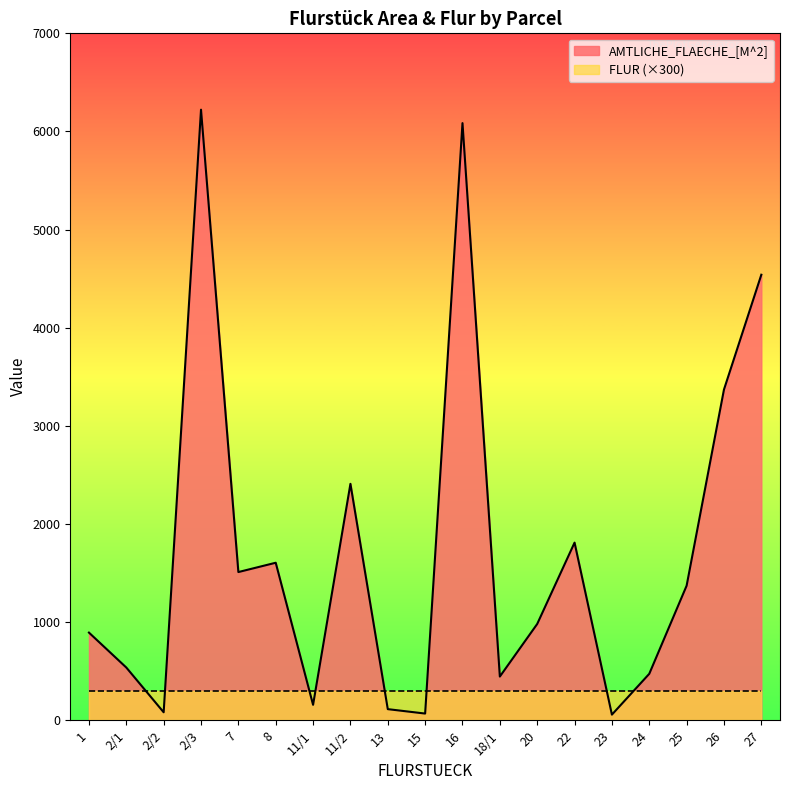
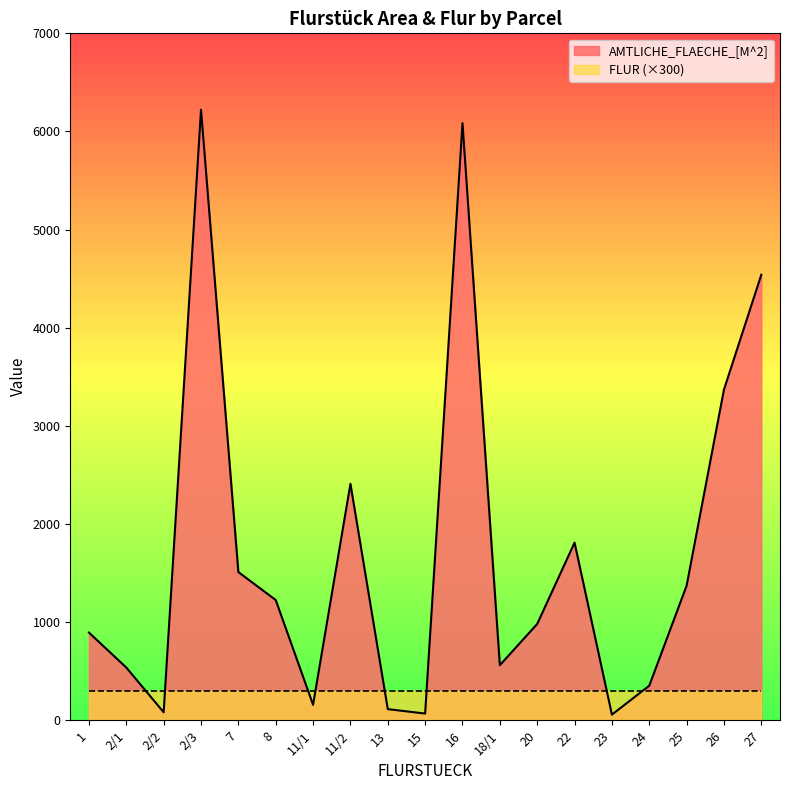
  {
    "AMTLICHE_FLAECHE_[M^2]": {
      "1": 900,
      "2/1": 500,
      "2/2": 100,
      "2/3": 6200,
      "7": 1500,
-     "8": 1600,
+     "8": 1200,
      "11/1": 200,
      "11/2": 2400,
      "13": 100,
      "15": 100,
      "16": 6100,
-     "18/1": 400,
+     "18/1": 600,
      "20": 1000,
      "22": 1800,
      "23": 100,
-     "24": 500,
+     "24": 400,
      "25": 1400,
      "26": 3400,
      "27": 4500
    },
    "FLUR (×300)": {
      "1": 300,
      "2/1": 300,
      "2/2": 300,
      "2/3": 300,
      "7": 300,
      "8": 300,
      "11/1": 300,
      "11/2": 300,
      "13": 300,
      "15": 300,
      "16": 300,
      "18/1": 300,
      "20": 300,
      "22": 300,
      "23": 300,
      "24": 300,
      "25": 300,
      "26": 300,
      "27": 300
    }
  }
